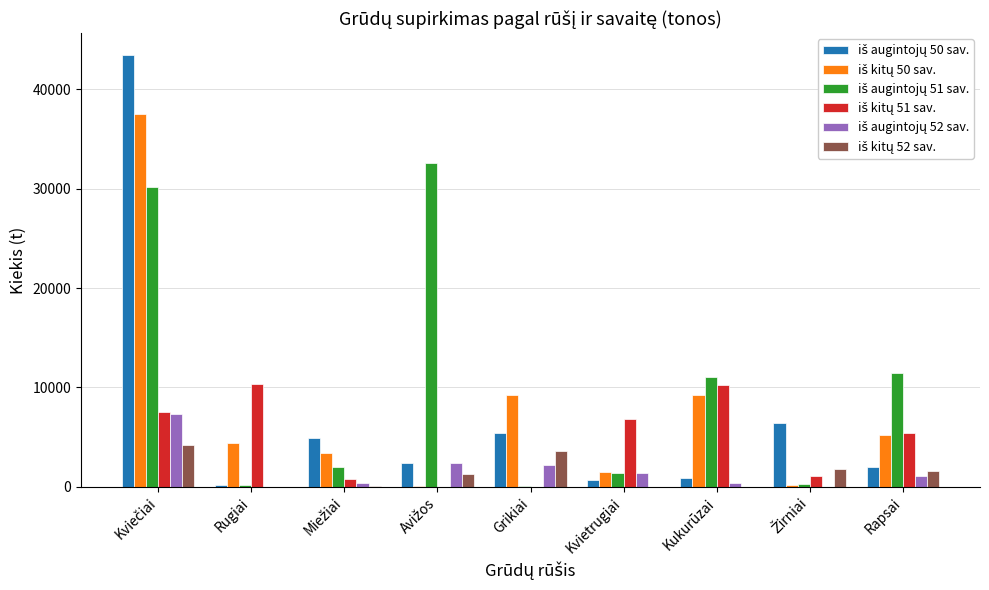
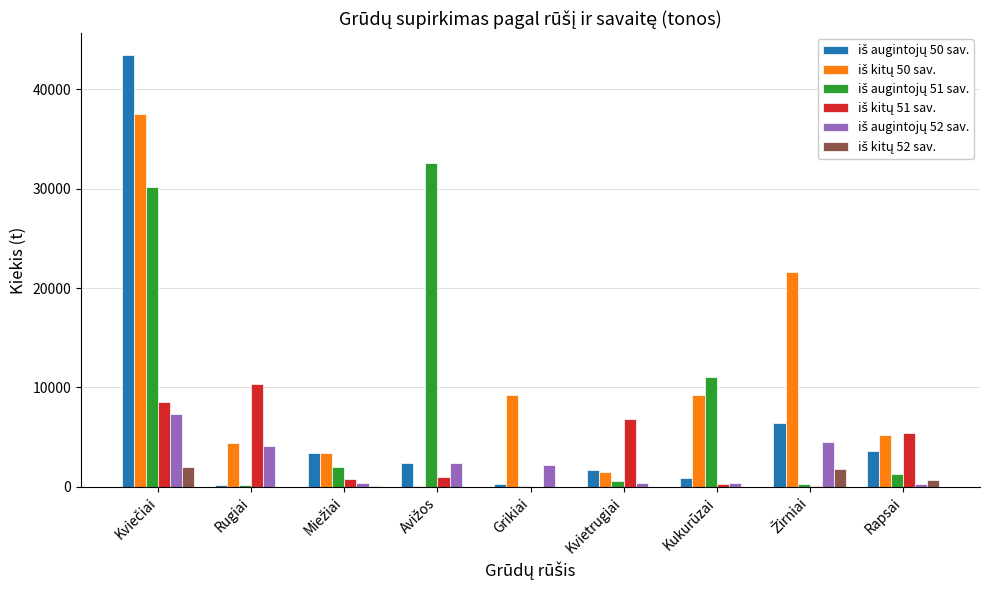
  {
    "iš augintojų 50 sav.": {
      "Kviečiai": 43000,
-     "Miežiai": 5000,
+     "Miežiai": 3000,
      "Avižos": 2000,
-     "Grikiai": 5000,
-     "Kvietrugiai": 1000,
+     "Grikiai": 0,
+     "Kvietrugiai": 2000,
      "Kukurūzai": 1000,
      "Žirniai": 6000,
-     "Rapsai": 2000
+     "Rapsai": 4000
    },
    "iš kitų 50 sav.": {
      "Kviečiai": 38000,
      "Rugiai": 4000,
      "Miežiai": 3000,
      "Grikiai": 9000,
      "Kvietrugiai": 2000,
      "Kukurūzai": 9000,
-     "Žirniai": 0,
+     "Žirniai": 22000,
      "Rapsai": 5000
    },
    "iš augintojų 51 sav.": {
      "Kviečiai": 30000,
      "Miežiai": 2000,
      "Avižos": 33000,
-     "Kvietrugiai": 1400,
+     "Kvietrugiai": 600,
      "Kukurūzai": 11000,
      "Žirniai": 0,
-     "Rapsai": 11000
+     "Rapsai": 1000
    },
    "iš kitų 51 sav.": {
-     "Kviečiai": 8000,
+     "Kviečiai": 9000,
      "Rugiai": 10000,
      "Miežiai": 1000,
-     "Avižos": 0,
+     "Avižos": 1000,
      "Grikiai": 0,
      "Kvietrugiai": 7000,
-     "Kukurūzai": 10000,
-     "Žirniai": 1000,
+     "Kukurūzai": 0,
+     "Žirniai": 0,
      "Rapsai": 5000
    },
    "iš augintojų 52 sav.": {
      "Kviečiai": 7000,
-     "Rugiai": 0,
+     "Rugiai": 4000,
      "Miežiai": 0,
      "Avižos": 2000,
      "Grikiai": 2000,
-     "Kvietrugiai": 1000,
+     "Kvietrugiai": 0,
      "Kukurūzai": 0,
-     "Žirniai": 0,
-     "Rapsai": 1000
+     "Žirniai": 4000,
+     "Rapsai": 0
    },
    "iš kitų 52 sav.": {
-     "Kviečiai": 4000,
+     "Kviečiai": 2000,
      "Rugiai": 0,
-     "Avižos": 1000,
-     "Grikiai": 4000,
+     "Avižos": 0,
+     "Grikiai": 0,
      "Kvietrugiai": 0,
      "Kukurūzai": 0,
      "Žirniai": 2000,
-     "Rapsai": 2000
+     "Rapsai": 1000
    }
  }
